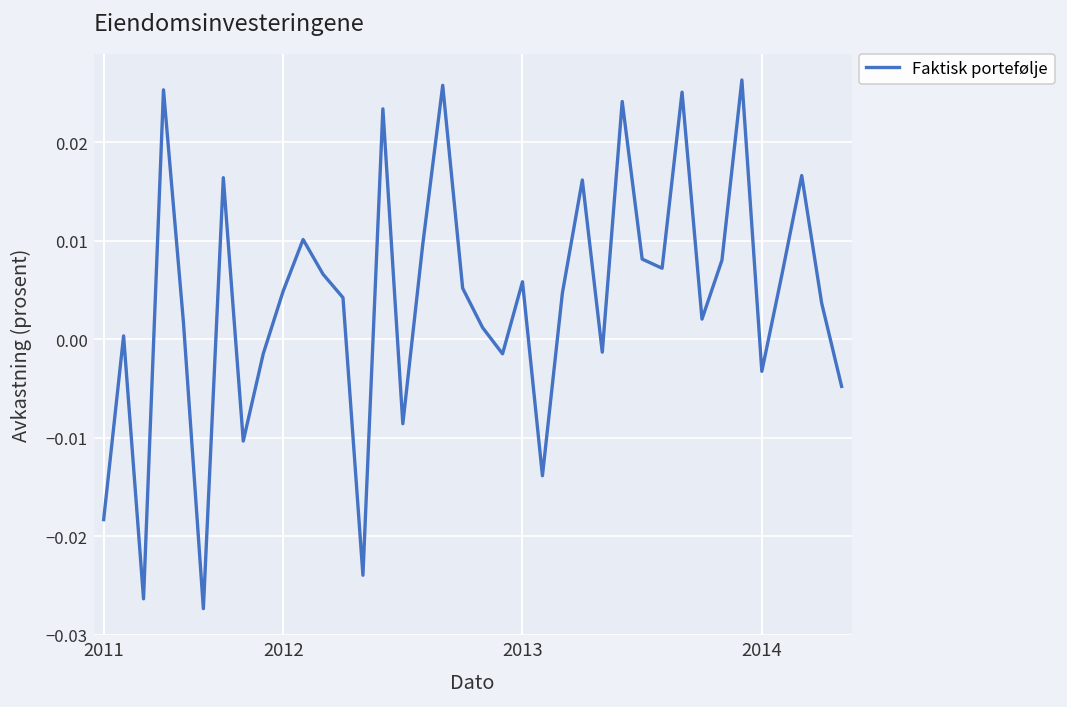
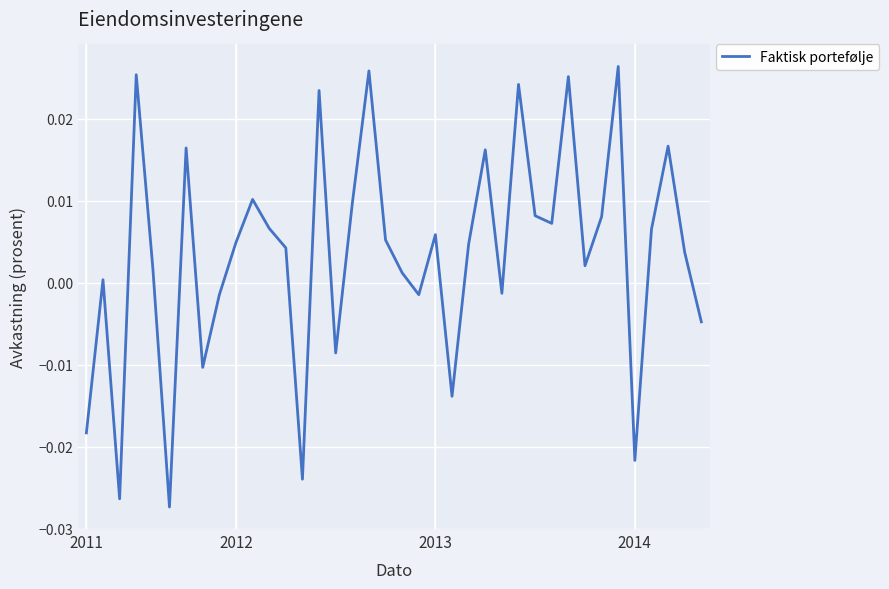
  {
    "2011": -0.018,
    "2012": 0.005,
    "2013": 0.006,
-   "2014": -0.003
+   "2014": -0.022
  }
